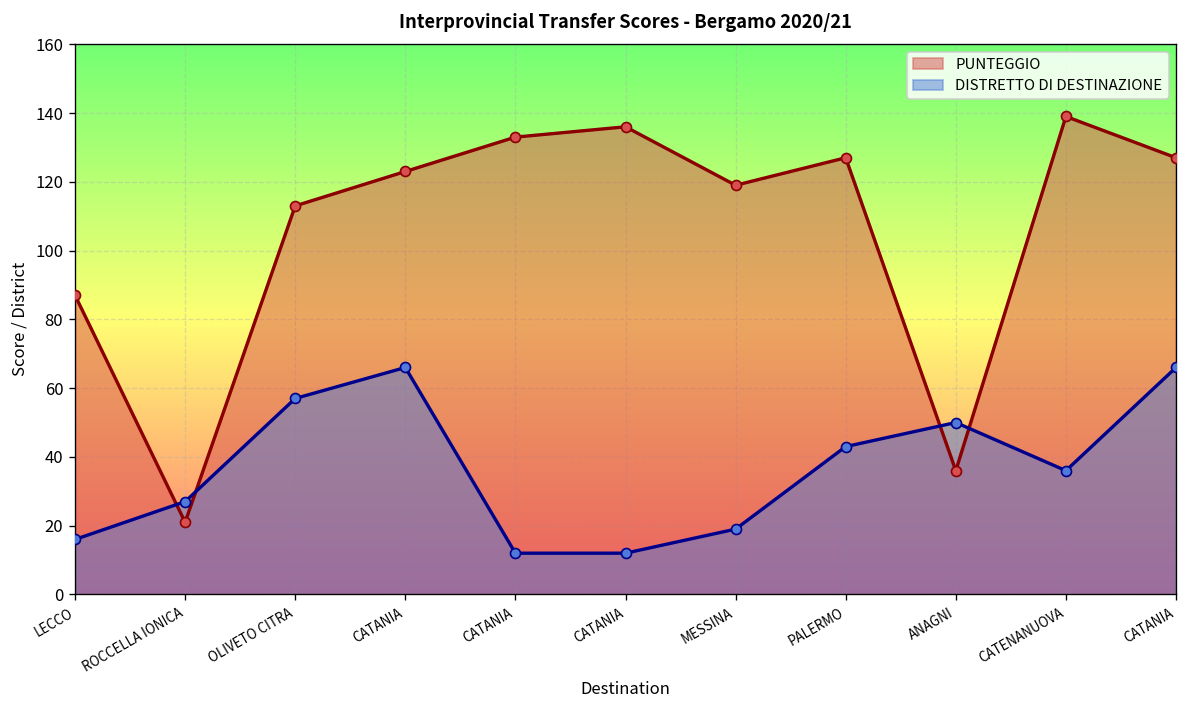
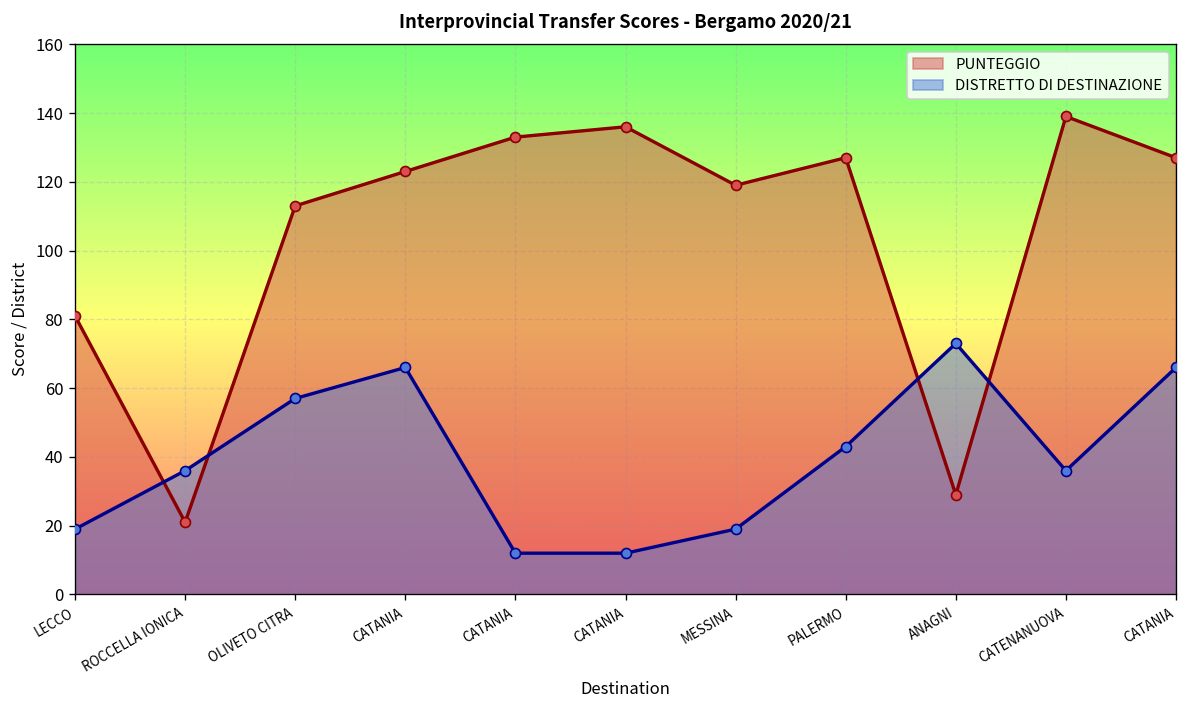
  {
    "PUNTEGGIO": {
-     "LECCO": 87,
+     "LECCO": 81,
      "ROCCELLA IONICA": 21,
      "OLIVETO CITRA": 113,
      "MESSINA": 119,
      "PALERMO": 127,
-     "ANAGNI": 36,
+     "ANAGNI": 29,
      "CATENANUOVA": 139
    },
    "DISTRETTO DI DESTINAZIONE": {
-     "LECCO": 16,
-     "ROCCELLA IONICA": 27,
+     "LECCO": 19,
+     "ROCCELLA IONICA": 36,
      "OLIVETO CITRA": 57,
      "MESSINA": 19,
      "PALERMO": 43,
-     "ANAGNI": 50,
+     "ANAGNI": 73,
      "CATENANUOVA": 36
    }
  }
